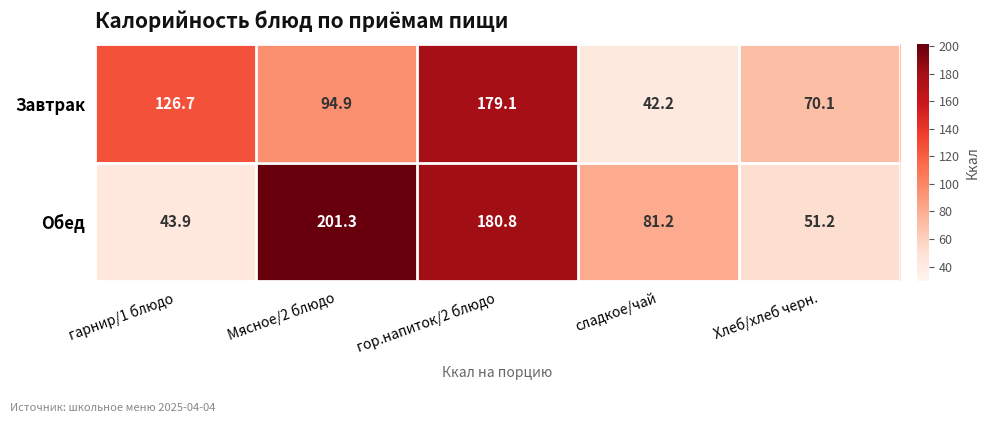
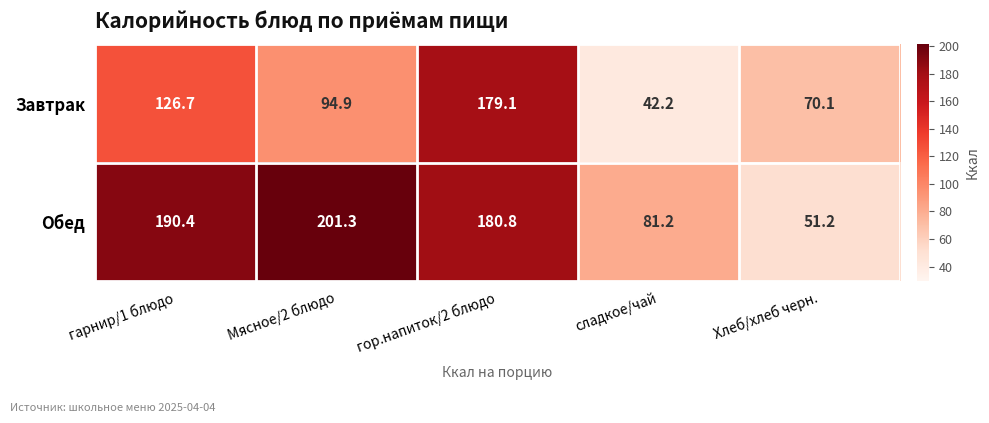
  {
    "Завтрак": {
      "гарнир/1 блюдо": 126.7,
      "Мясное/2 блюдо": 94.9,
      "гор.напиток/2 блюдо": 179.1,
      "сладкое/чай": 42.2,
      "Хлеб/хлеб черн.": 70.1
    },
    "Обед": {
-     "гарнир/1 блюдо": 43.9,
+     "гарнир/1 блюдо": 190.4,
      "Мясное/2 блюдо": 201.3,
      "гор.напиток/2 блюдо": 180.8,
      "сладкое/чай": 81.2,
      "Хлеб/хлеб черн.": 51.2
    }
  }
